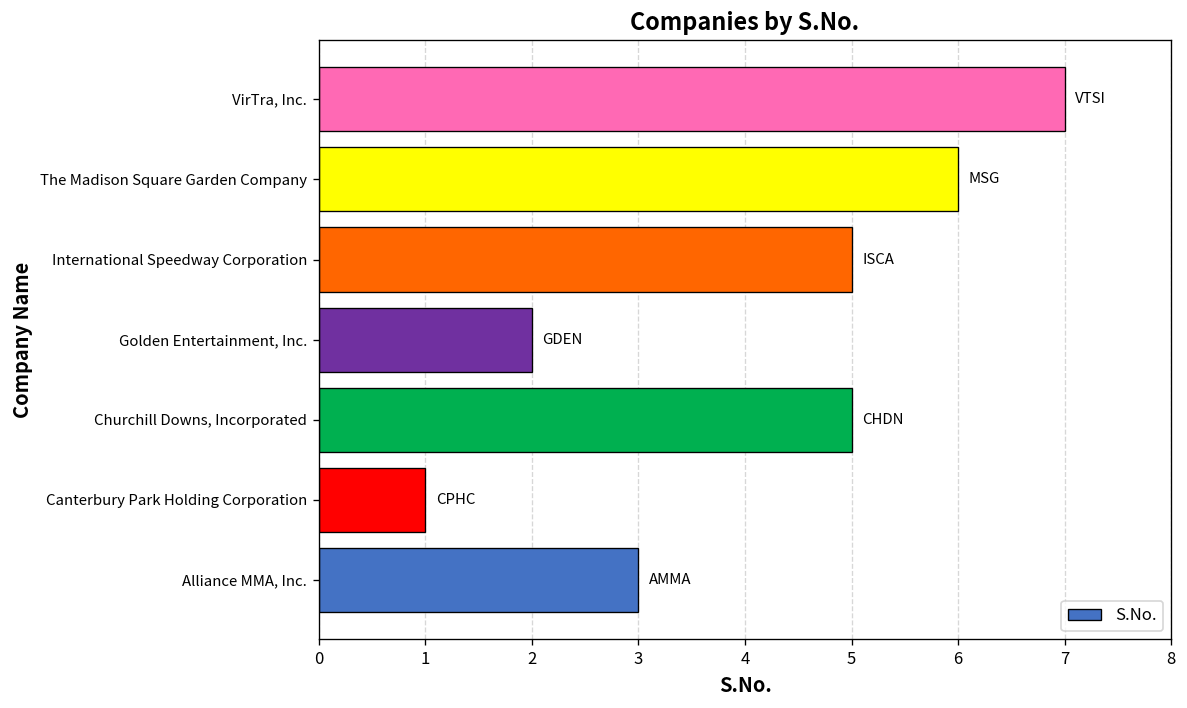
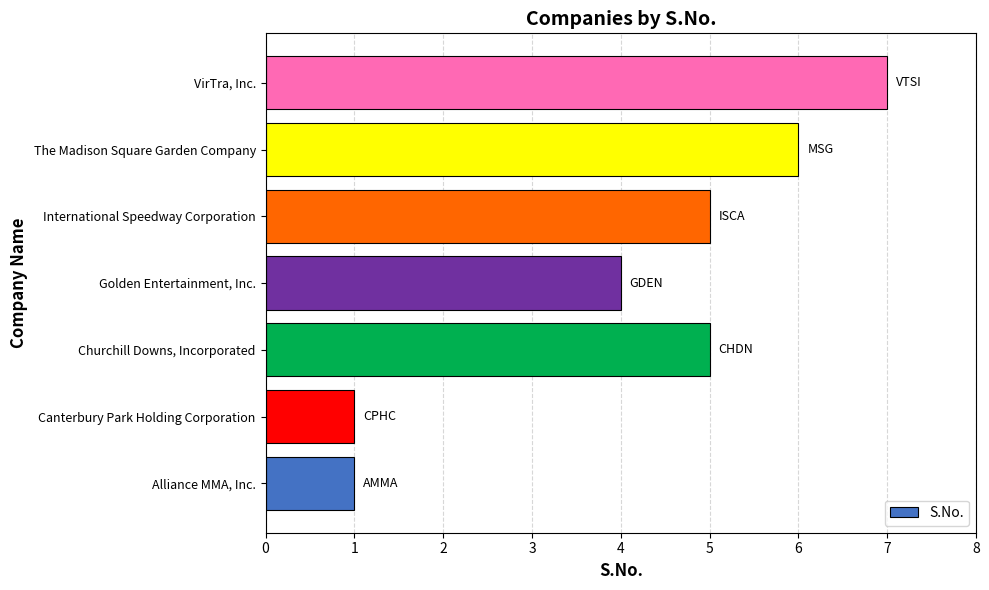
  {
    "VirTra, Inc.": 7,
    "The Madison Square Garden Company": 6,
    "International Speedway Corporation": 5,
-   "Golden Entertainment, Inc.": 2,
+   "Golden Entertainment, Inc.": 4,
    "Churchill Downs, Incorporated": 5,
    "Canterbury Park Holding Corporation": 1,
-   "Alliance MMA, Inc.": 3
+   "Alliance MMA, Inc.": 1
  }
